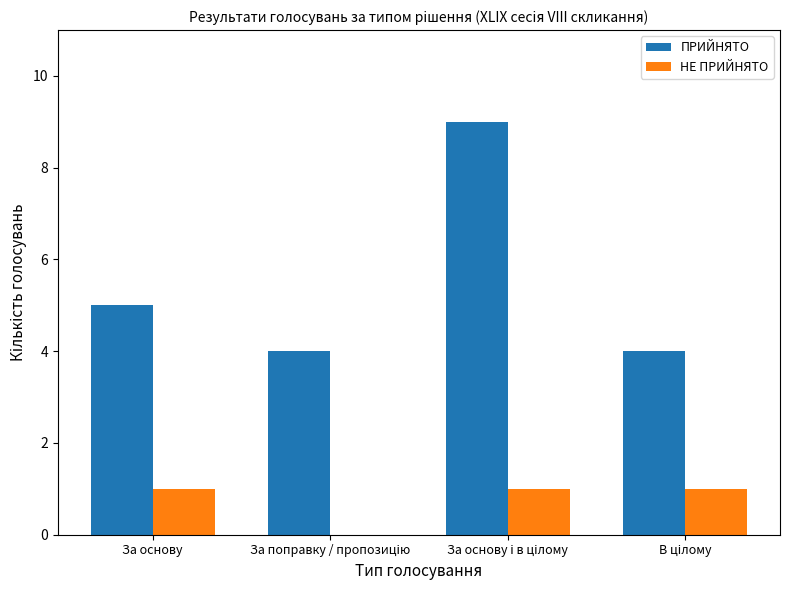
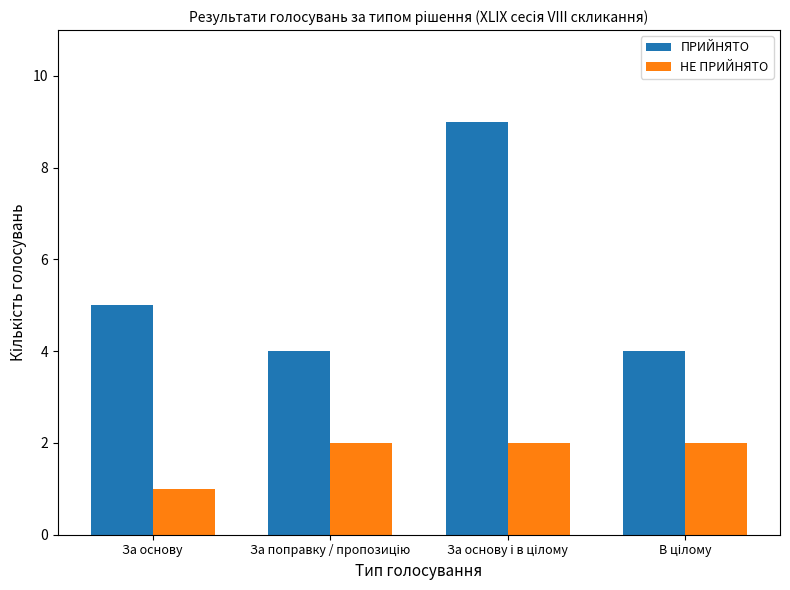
  {
    "ПРИЙНЯТО": {
      "За основу": 5,
      "За поправку / пропозицію": 4,
      "За основу і в цілому": 9,
      "В цілому": 4
    },
    "НЕ ПРИЙНЯТО": {
      "За основу": 1,
-     "За поправку / пропозицію": 0,
-     "За основу і в цілому": 1,
-     "В цілому": 1
+     "За поправку / пропозицію": 2,
+     "За основу і в цілому": 2,
+     "В цілому": 2
    }
  }
